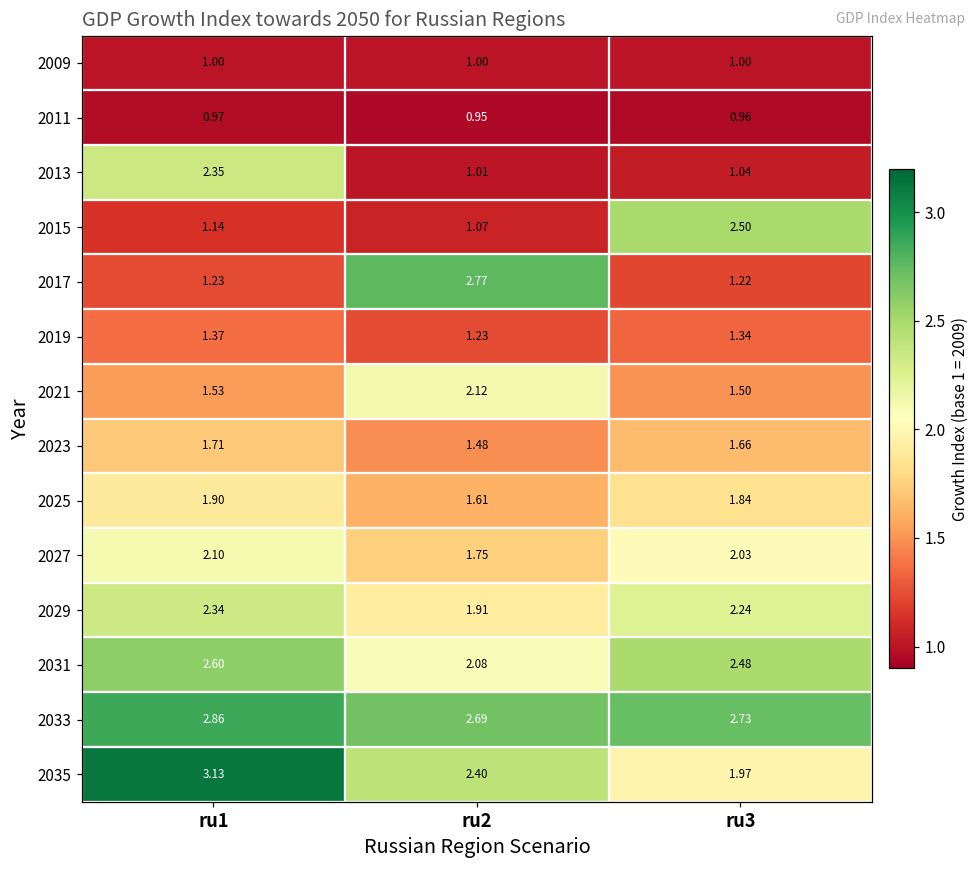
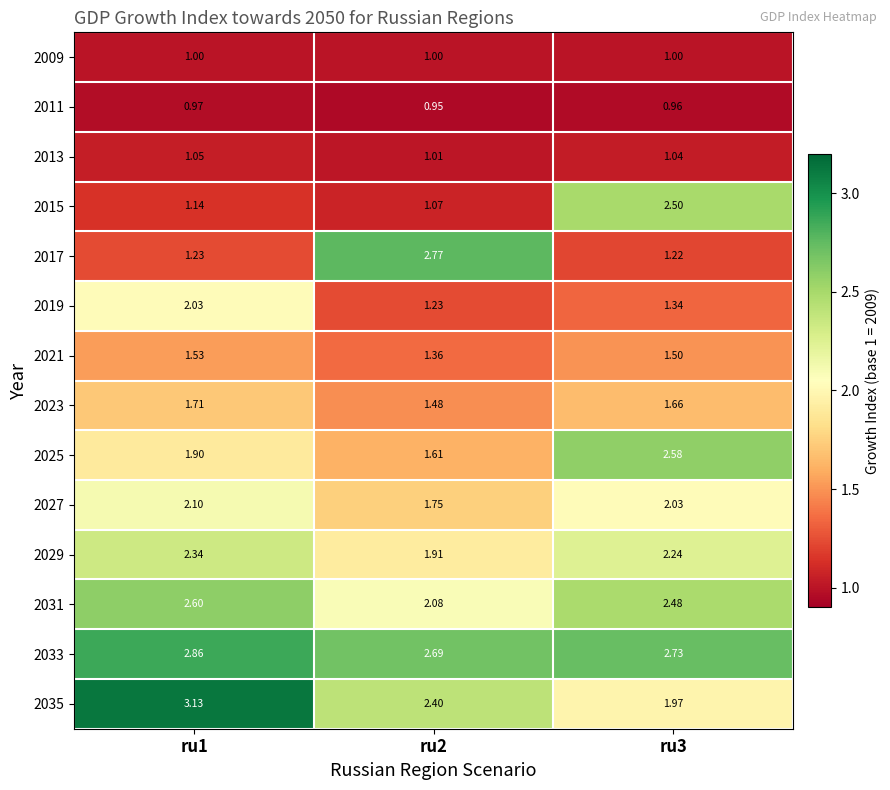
  {
    "2009": {
      "ru1": 1.00,
      "ru2": 1.00,
      "ru3": 1.00
    },
    "2011": {
      "ru1": 0.97,
      "ru2": 0.95,
      "ru3": 0.96
    },
    "2013": {
-     "ru1": 2.35,
+     "ru1": 1.05,
      "ru2": 1.01,
      "ru3": 1.04
    },
    "2015": {
      "ru1": 1.14,
      "ru2": 1.07,
      "ru3": 2.50
    },
    "2017": {
      "ru1": 1.23,
      "ru2": 2.77,
      "ru3": 1.22
    },
    "2019": {
-     "ru1": 1.37,
+     "ru1": 2.03,
      "ru2": 1.23,
      "ru3": 1.34
    },
    "2021": {
      "ru1": 1.53,
-     "ru2": 2.12,
+     "ru2": 1.36,
      "ru3": 1.50
    },
    "2023": {
      "ru1": 1.71,
      "ru2": 1.48,
      "ru3": 1.66
    },
    "2025": {
      "ru1": 1.90,
      "ru2": 1.61,
-     "ru3": 1.84
+     "ru3": 2.58
    },
    "2027": {
      "ru1": 2.10,
      "ru2": 1.75,
      "ru3": 2.03
    },
    "2029": {
      "ru1": 2.34,
      "ru2": 1.91,
      "ru3": 2.24
    },
    "2031": {
      "ru1": 2.60,
      "ru2": 2.08,
      "ru3": 2.48
    },
    "2033": {
      "ru1": 2.86,
      "ru2": 2.69,
      "ru3": 2.73
    },
    "2035": {
      "ru1": 3.13,
      "ru2": 2.40,
      "ru3": 1.97
    }
  }
